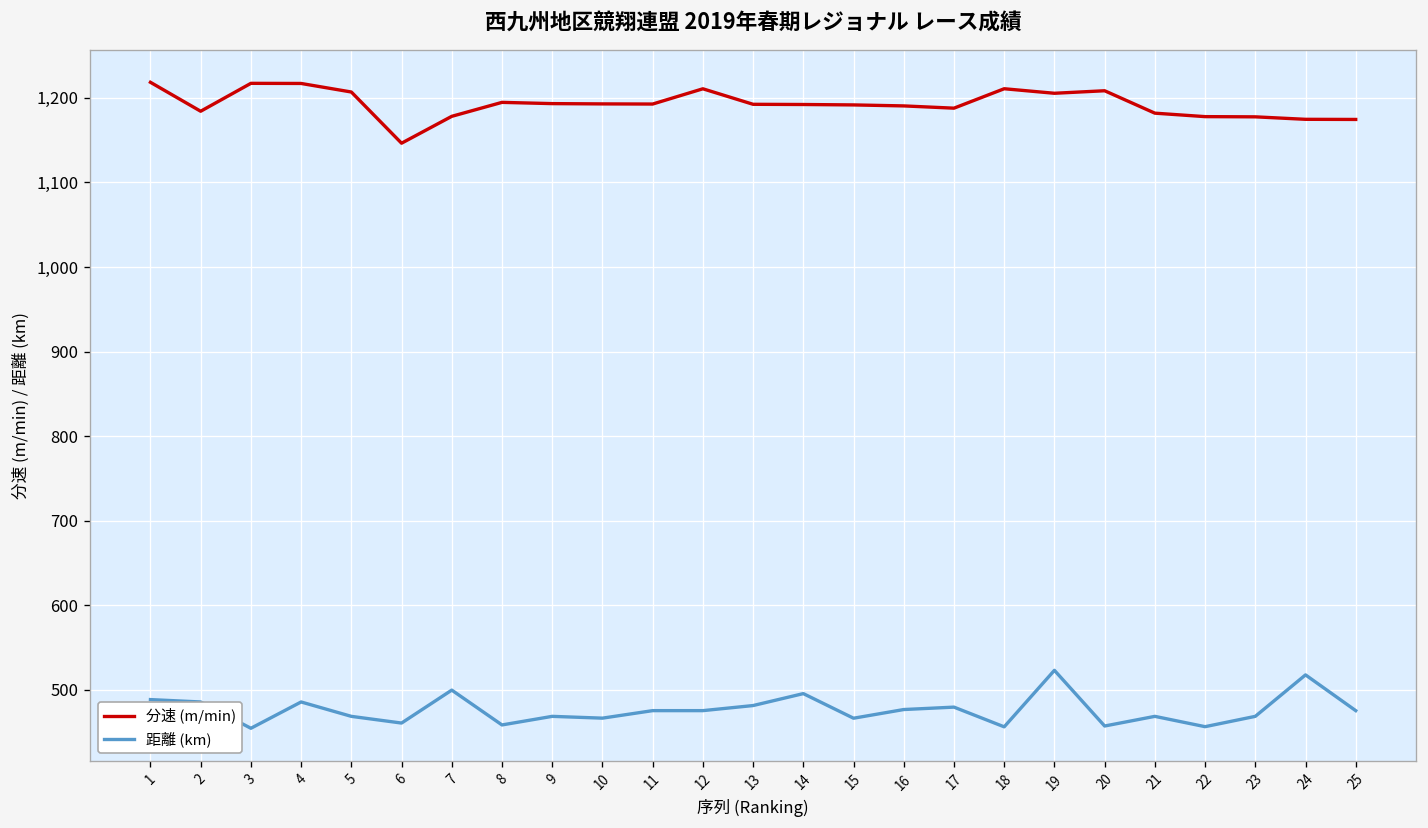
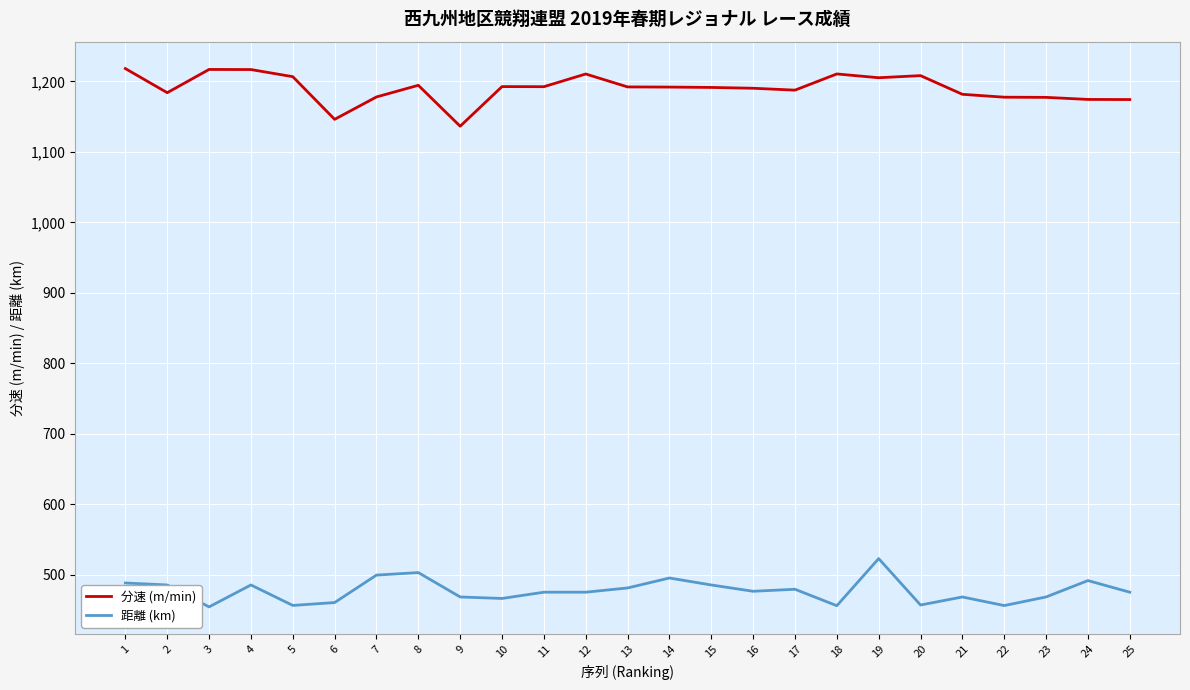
  {
    "分速 (m/min)": {
      "1": "1,220",
      "2": "1,180",
      "3": "1,220",
      "4": "1,220",
      "5": "1,210",
      "6": "1,150",
      "7": "1,180",
      "8": "1,190",
-     "9": "1,190",
+     "9": "1,140",
      "10": "1,190",
      "11": "1,190",
      "12": "1,210",
      "13": "1,190",
      "14": "1,190",
      "15": "1,190",
      "16": "1,190",
      "17": "1,190",
      "18": "1,210",
      "19": "1,210",
      "20": "1,210",
      "21": "1,180",
      "22": "1,180",
      "23": "1,180",
      "24": "1,170",
      "25": "1,170"
    },
    "距離 (km)": {
      "1": "490",
      "2": "490",
      "3": "450",
      "4": "490",
-     "5": "470",
+     "5": "460",
      "6": "460",
      "7": "500",
-     "8": "460",
+     "8": "500",
      "9": "470",
      "10": "470",
      "11": "480",
      "12": "480",
      "13": "480",
      "14": "500",
-     "15": "470",
+     "15": "490",
      "16": "480",
      "17": "480",
      "18": "460",
      "19": "520",
      "20": "460",
      "21": "470",
      "22": "460",
      "23": "470",
-     "24": "520",
+     "24": "490",
      "25": "480"
    }
  }
